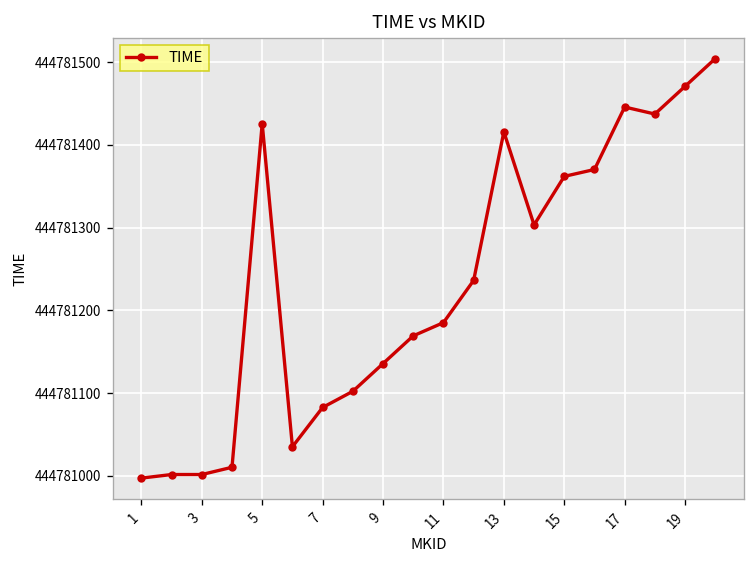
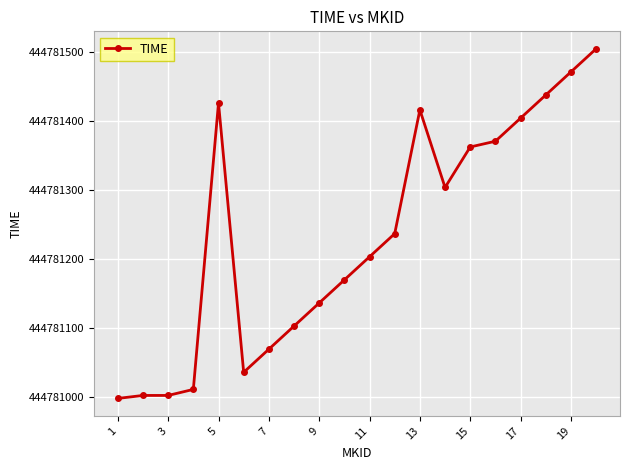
  {
    "1": 444781000,
    "3": 444781000,
    "5": 444781430,
-   "7": 444781080,
+   "7": 444781070,
    "9": 444781140,
-   "11": 444781190,
+   "11": 444781200,
    "13": 444781420,
    "15": 444781360,
-   "17": 444781450,
+   "17": 444781400,
    "19": 444781470
  }
